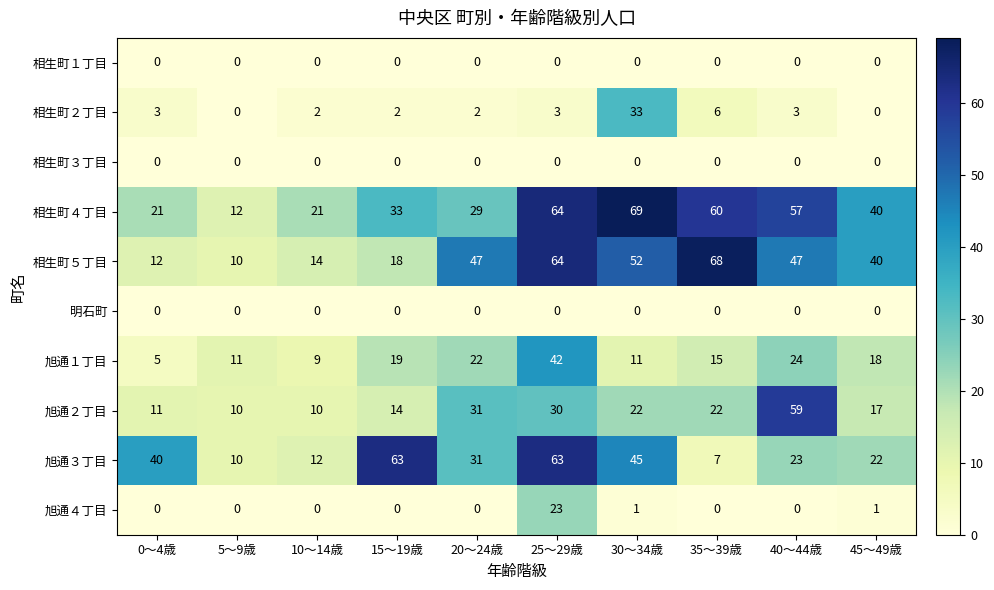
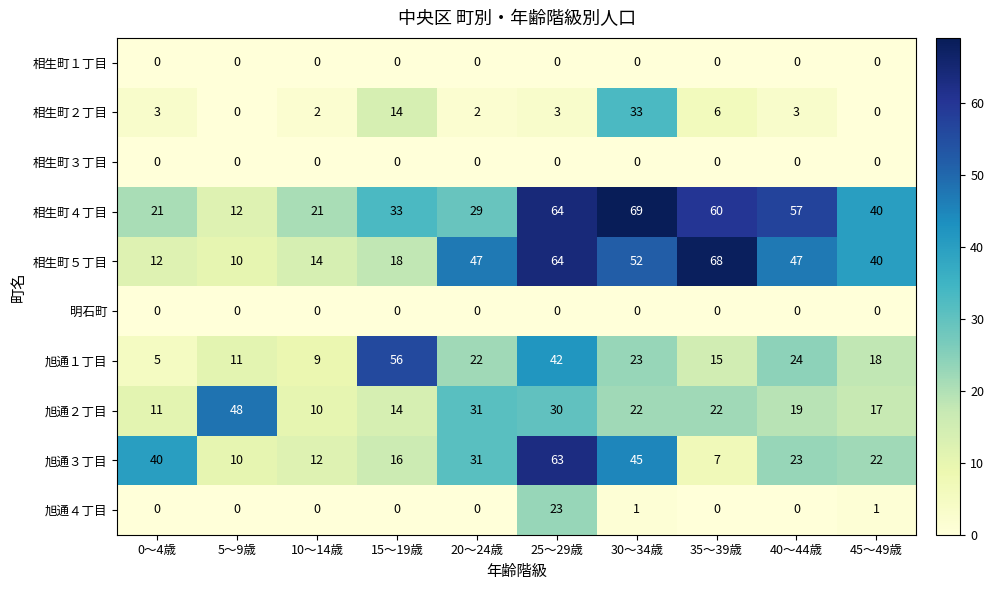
  {
    "相生町１丁目": {
      "0～4歳": 0,
      "5～9歳": 0,
      "10～14歳": 0,
      "15～19歳": 0,
      "20～24歳": 0,
      "25～29歳": 0,
      "30～34歳": 0,
      "35～39歳": 0,
      "40～44歳": 0,
      "45～49歳": 0
    },
    "相生町２丁目": {
      "0～4歳": 3,
      "5～9歳": 0,
      "10～14歳": 2,
-     "15～19歳": 2,
+     "15～19歳": 14,
      "20～24歳": 2,
      "25～29歳": 3,
      "30～34歳": 33,
      "35～39歳": 6,
      "40～44歳": 3,
      "45～49歳": 0
    },
    "相生町３丁目": {
      "0～4歳": 0,
      "5～9歳": 0,
      "10～14歳": 0,
      "15～19歳": 0,
      "20～24歳": 0,
      "25～29歳": 0,
      "30～34歳": 0,
      "35～39歳": 0,
      "40～44歳": 0,
      "45～49歳": 0
    },
    "相生町４丁目": {
      "0～4歳": 21,
      "5～9歳": 12,
      "10～14歳": 21,
      "15～19歳": 33,
      "20～24歳": 29,
      "25～29歳": 64,
      "30～34歳": 69,
      "35～39歳": 60,
      "40～44歳": 57,
      "45～49歳": 40
    },
    "相生町５丁目": {
      "0～4歳": 12,
      "5～9歳": 10,
      "10～14歳": 14,
      "15～19歳": 18,
      "20～24歳": 47,
      "25～29歳": 64,
      "30～34歳": 52,
      "35～39歳": 68,
      "40～44歳": 47,
      "45～49歳": 40
    },
    "明石町": {
      "0～4歳": 0,
      "5～9歳": 0,
      "10～14歳": 0,
      "15～19歳": 0,
      "20～24歳": 0,
      "25～29歳": 0,
      "30～34歳": 0,
      "35～39歳": 0,
      "40～44歳": 0,
      "45～49歳": 0
    },
    "旭通１丁目": {
      "0～4歳": 5,
      "5～9歳": 11,
      "10～14歳": 9,
-     "15～19歳": 19,
+     "15～19歳": 56,
      "20～24歳": 22,
      "25～29歳": 42,
-     "30～34歳": 11,
+     "30～34歳": 23,
      "35～39歳": 15,
      "40～44歳": 24,
      "45～49歳": 18
    },
    "旭通２丁目": {
      "0～4歳": 11,
-     "5～9歳": 10,
+     "5～9歳": 48,
      "10～14歳": 10,
      "15～19歳": 14,
      "20～24歳": 31,
      "25～29歳": 30,
      "30～34歳": 22,
      "35～39歳": 22,
-     "40～44歳": 59,
+     "40～44歳": 19,
      "45～49歳": 17
    },
    "旭通３丁目": {
      "0～4歳": 40,
      "5～9歳": 10,
      "10～14歳": 12,
-     "15～19歳": 63,
+     "15～19歳": 16,
      "20～24歳": 31,
      "25～29歳": 63,
      "30～34歳": 45,
      "35～39歳": 7,
      "40～44歳": 23,
      "45～49歳": 22
    },
    "旭通４丁目": {
      "0～4歳": 0,
      "5～9歳": 0,
      "10～14歳": 0,
      "15～19歳": 0,
      "20～24歳": 0,
      "25～29歳": 23,
      "30～34歳": 1,
      "35～39歳": 0,
      "40～44歳": 0,
      "45～49歳": 1
    }
  }
